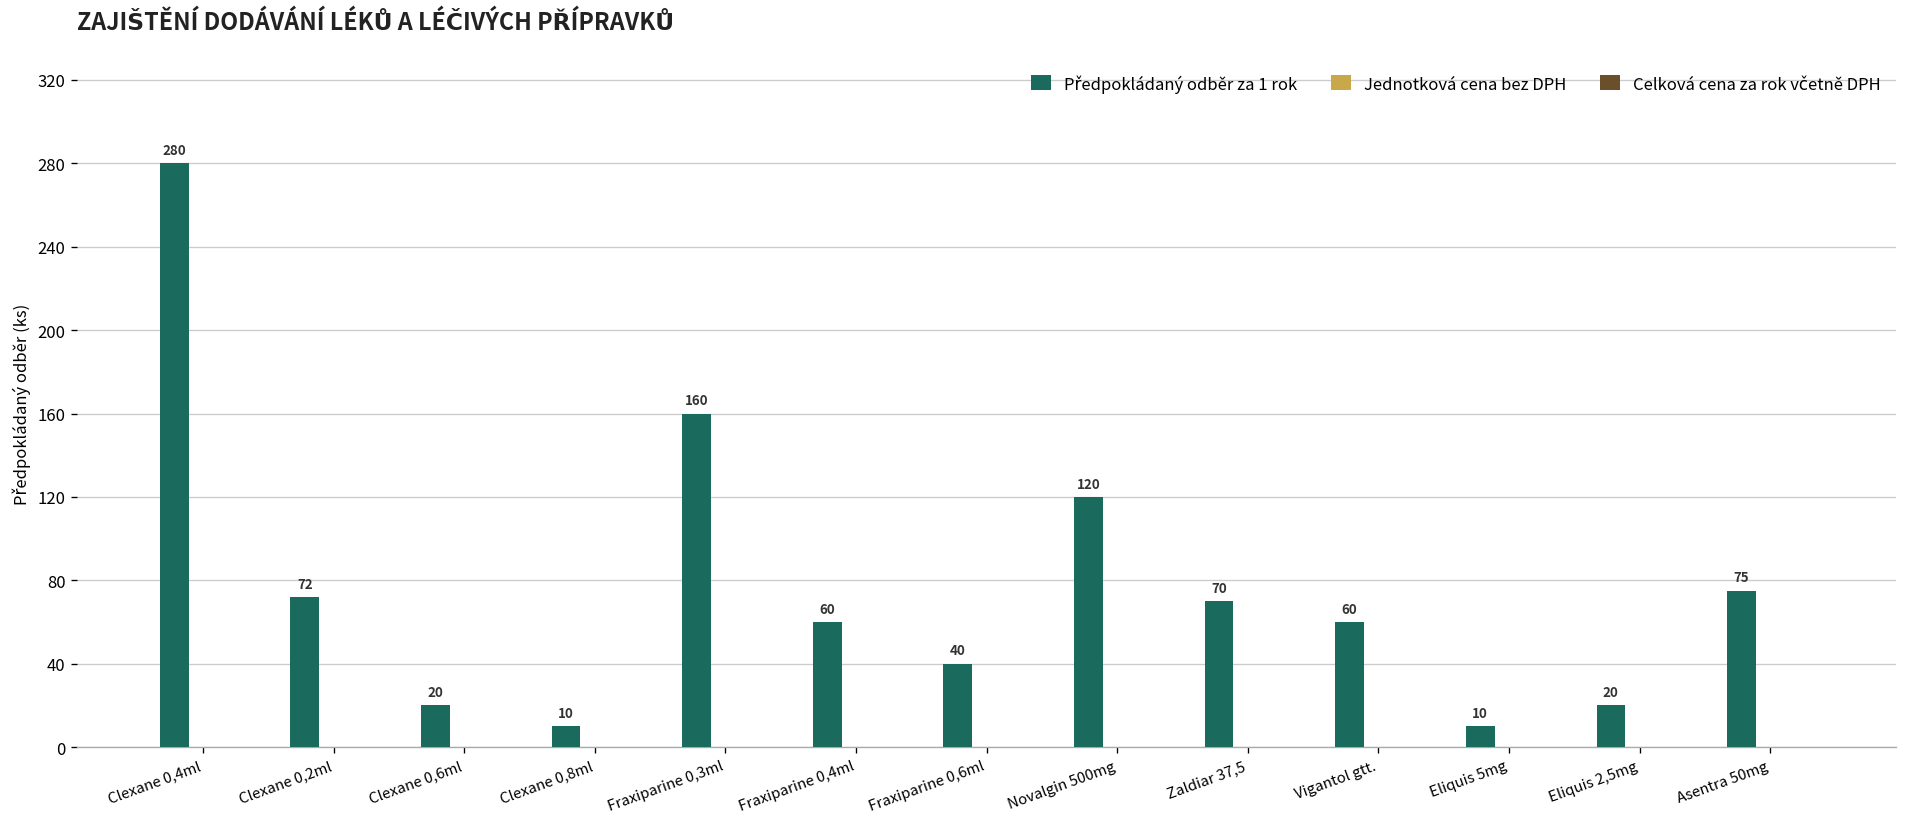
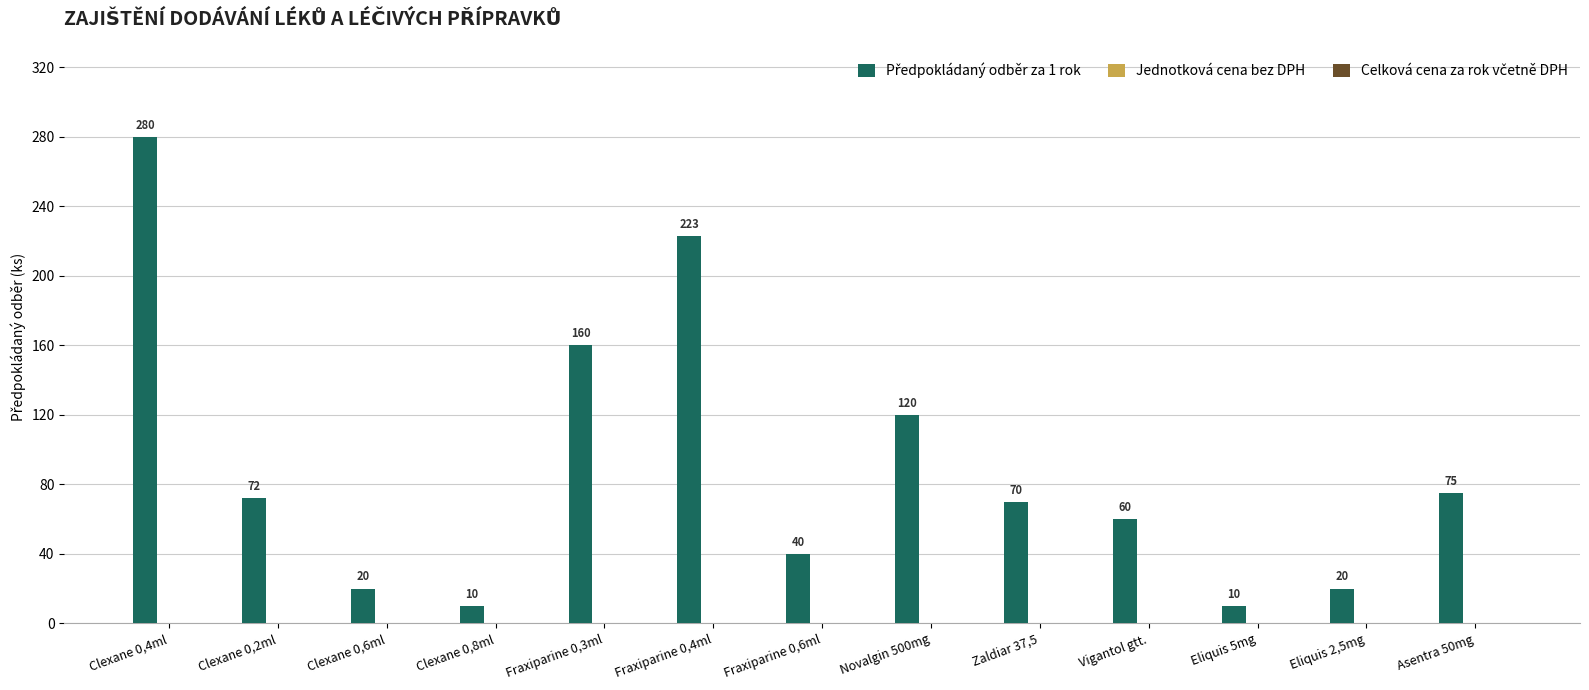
  {
    "Předpokládaný odběr za 1 rok": {
      "Clexane 0,4ml": 280,
      "Clexane 0,2ml": 72,
      "Clexane 0,6ml": 20,
      "Clexane 0,8ml": 10,
      "Fraxiparine 0,3ml": 160,
-     "Fraxiparine 0,4ml": 60,
+     "Fraxiparine 0,4ml": 223,
      "Fraxiparine 0,6ml": 40,
      "Novalgin 500mg": 120,
      "Zaldiar 37,5": 70,
      "Vigantol gtt.": 60,
      "Eliquis 5mg": 10,
      "Eliquis 2,5mg": 20,
      "Asentra 50mg": 75
    },
    "Jednotková cena bez DPH": {
      "Clexane 0,4ml": 0,
      "Clexane 0,2ml": 0,
      "Clexane 0,6ml": 0,
      "Clexane 0,8ml": 0,
      "Fraxiparine 0,3ml": 0,
      "Fraxiparine 0,4ml": 0,
      "Fraxiparine 0,6ml": 0,
      "Novalgin 500mg": 0,
      "Zaldiar 37,5": 0,
      "Vigantol gtt.": 0,
      "Eliquis 5mg": 0,
      "Eliquis 2,5mg": 0,
      "Asentra 50mg": 0
    },
    "Celková cena za rok včetně DPH": {
      "Clexane 0,4ml": 0,
      "Clexane 0,2ml": 0,
      "Clexane 0,6ml": 0,
      "Clexane 0,8ml": 0,
      "Fraxiparine 0,3ml": 0,
      "Fraxiparine 0,4ml": 0,
      "Fraxiparine 0,6ml": 0,
      "Novalgin 500mg": 0,
      "Zaldiar 37,5": 0,
      "Vigantol gtt.": 0,
      "Eliquis 5mg": 0,
      "Eliquis 2,5mg": 0,
      "Asentra 50mg": 0
    }
  }
